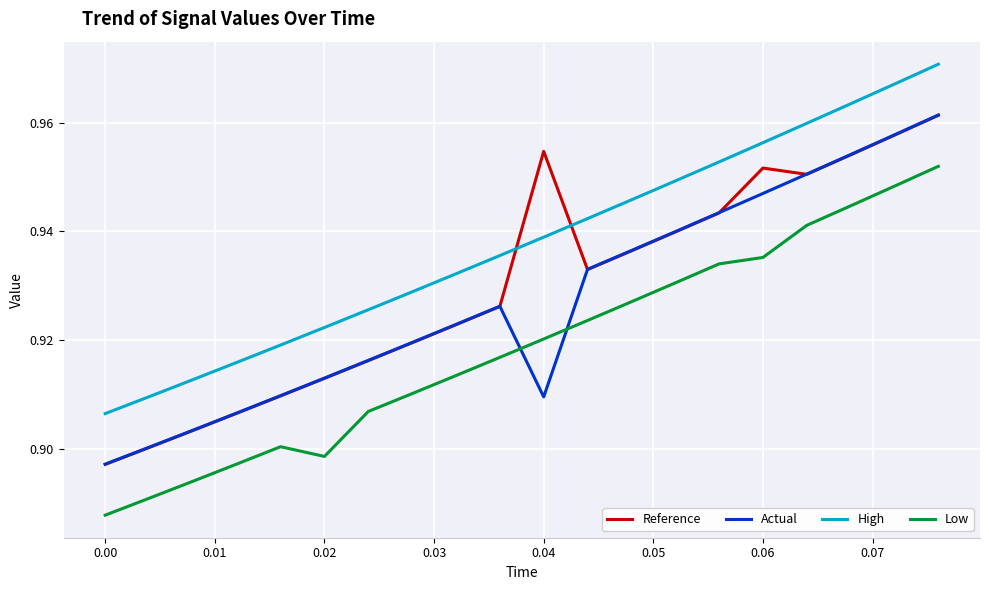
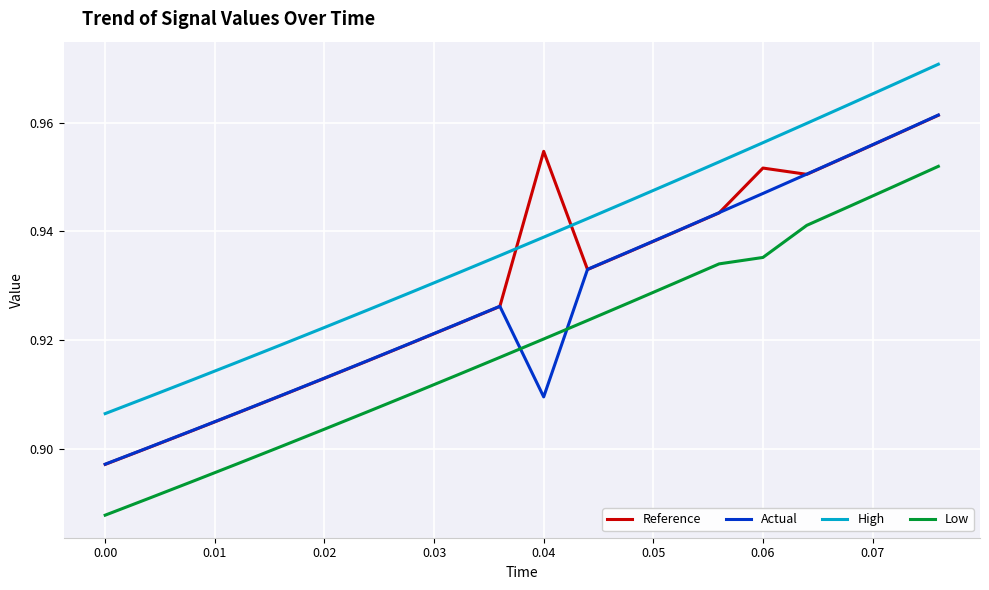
  {
    "Reference": {
      "0.04": 0.955,
      "0.06": 0.952
    },
    "Actual": {
      "0.04": 0.910,
      "0.06": 0.947
    },
    "High": {
      "0.00": 0.907,
      "0.02": 0.922,
      "0.04": 0.939,
      "0.06": 0.956
    },
    "Low": {
      "0.00": 0.888,
-     "0.02": 0.899,
+     "0.02": 0.904,
      "0.04": 0.920,
      "0.06": 0.935
    }
  }
